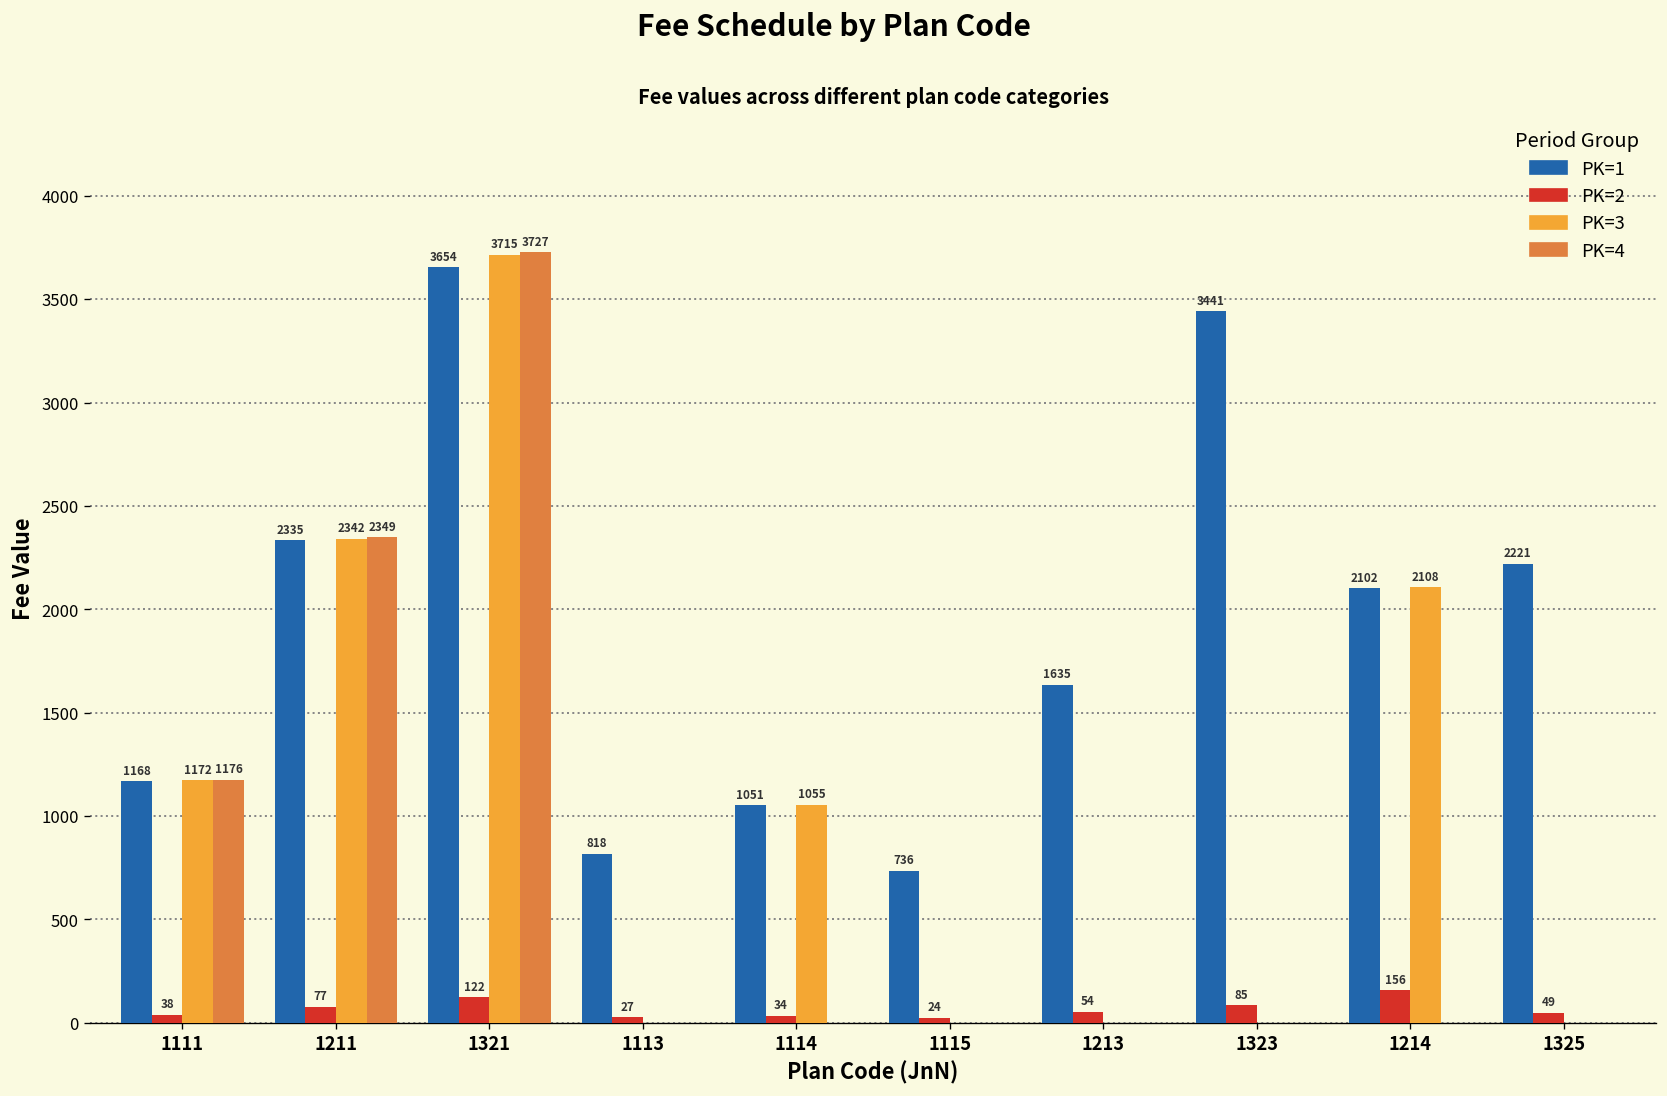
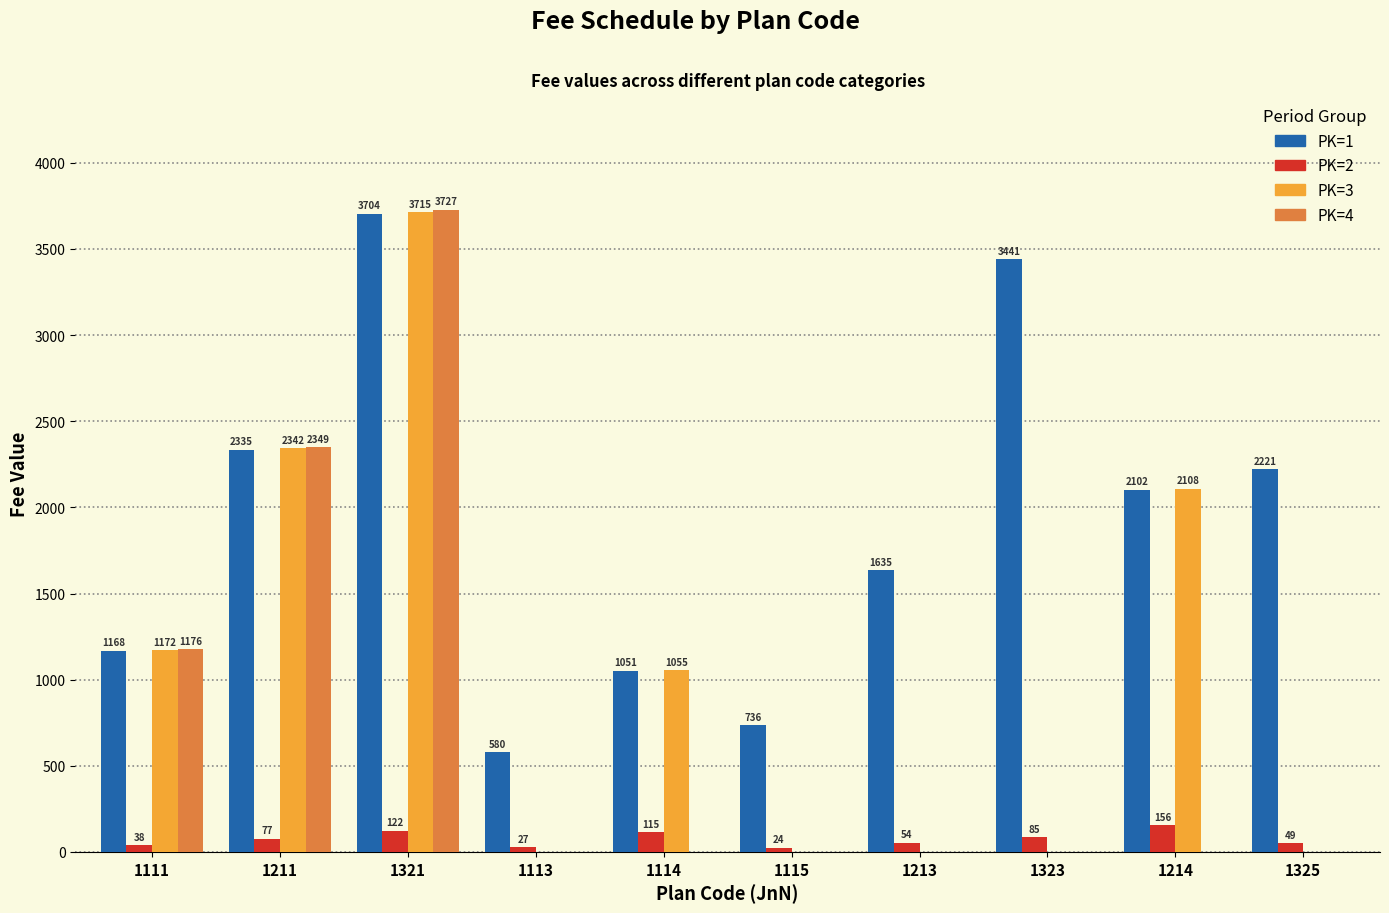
  {
    "PK=1": {
      "1111": 1168,
      "1211": 2335,
-     "1321": 3654,
-     "1113": 818,
+     "1321": 3704,
+     "1113": 580,
      "1114": 1051,
      "1115": 736,
      "1213": 1635,
      "1323": 3441,
      "1214": 2102,
      "1325": 2221
    },
    "PK=2": {
      "1111": 38,
      "1211": 77,
      "1321": 122,
      "1113": 27,
-     "1114": 34,
+     "1114": 115,
      "1115": 24,
      "1213": 54,
      "1323": 85,
      "1214": 156,
      "1325": 49
    }
  }
